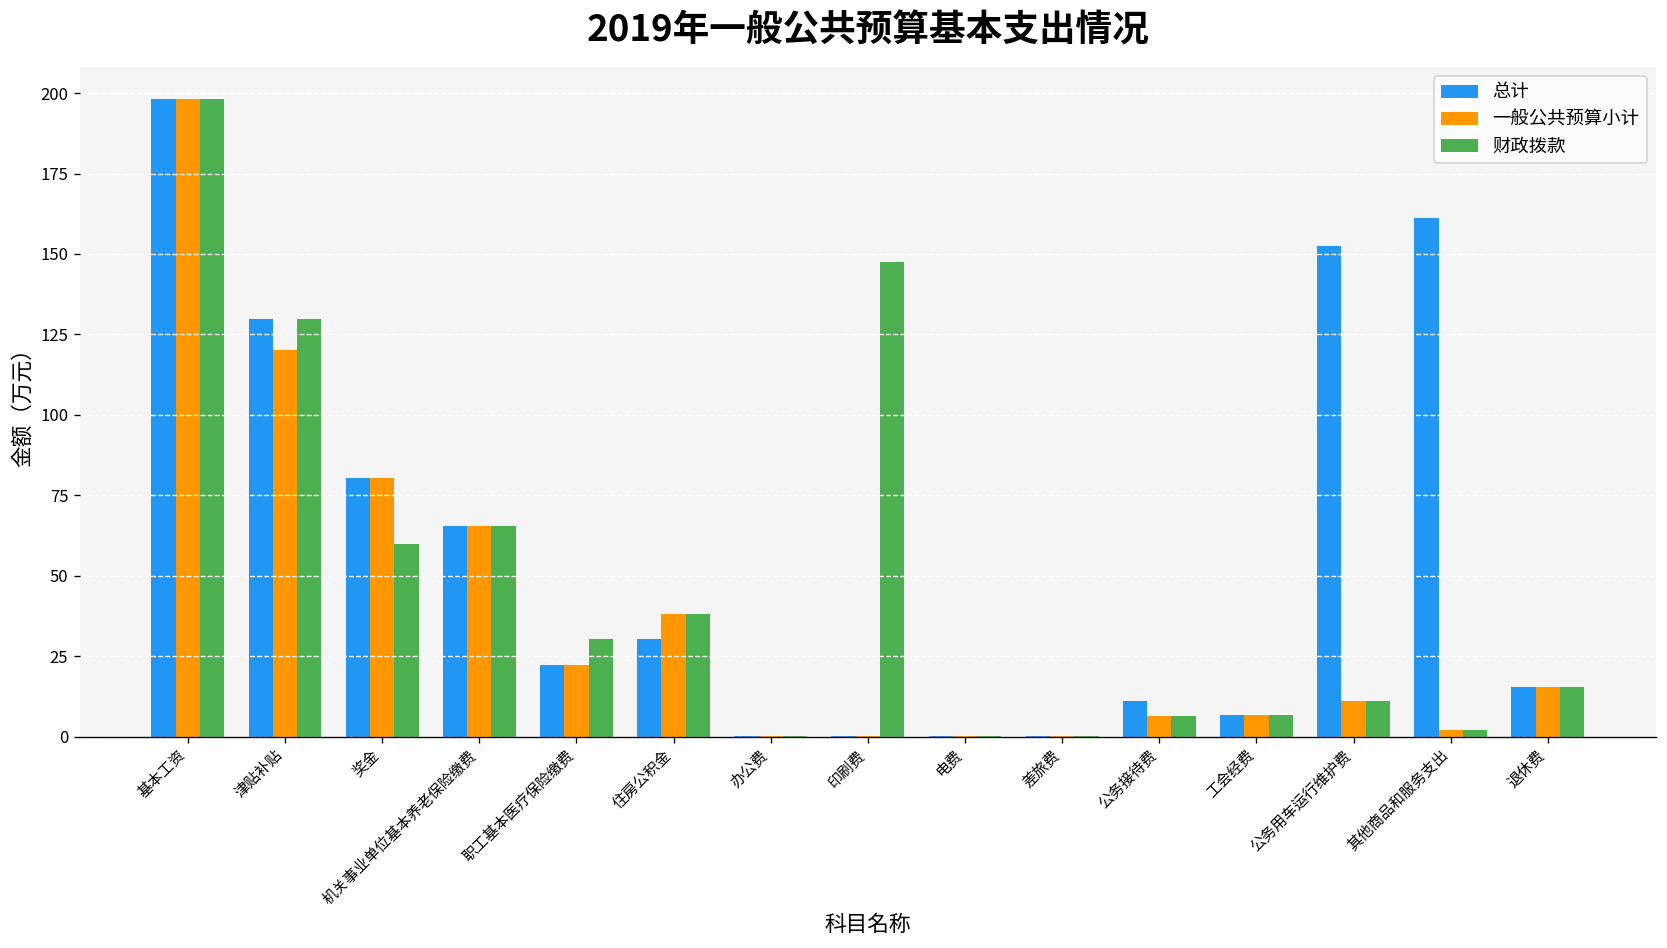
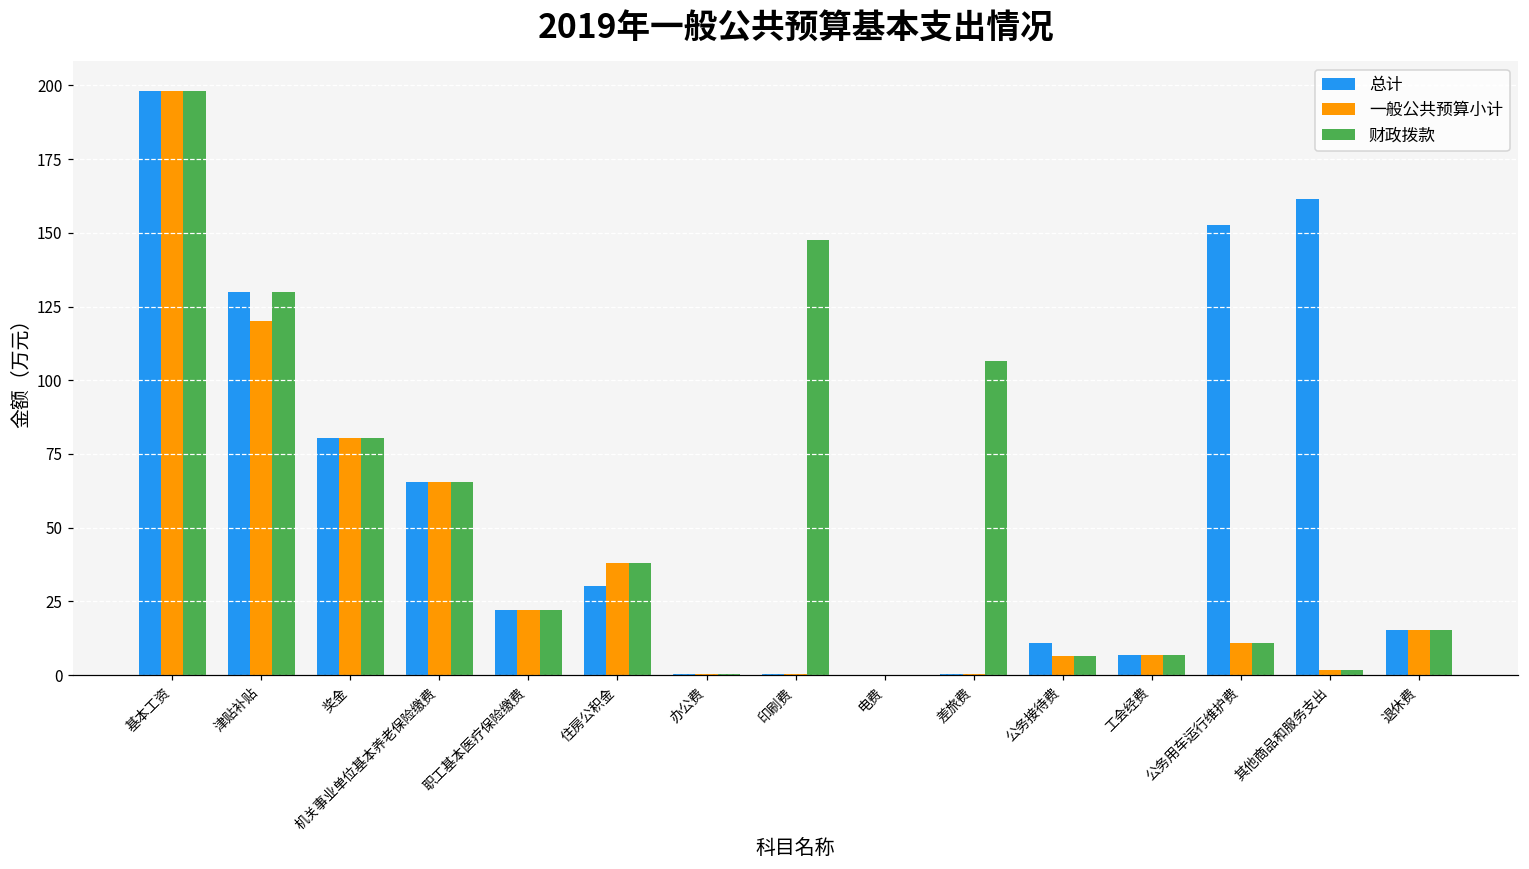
  {
    "总计": {
      "基本工资": 198,
      "津贴补贴": 130,
      "奖金": 80,
      "机关事业单位基本养老保险缴费": 65,
      "职工基本医疗保险缴费": 22,
      "住房公积金": 30,
      "公务接待费": 11,
      "工会经费": 7,
      "公务用车运行维护费": 153,
      "其他商品和服务支出": 161,
      "退休费": 15
    },
    "一般公共预算小计": {
      "基本工资": 198,
      "津贴补贴": 120,
      "奖金": 80,
      "机关事业单位基本养老保险缴费": 65,
      "职工基本医疗保险缴费": 22,
      "住房公积金": 38,
      "公务接待费": 6,
      "工会经费": 7,
      "公务用车运行维护费": 11,
      "其他商品和服务支出": 2,
      "退休费": 15
    },
    "财政拨款": {
      "基本工资": 198,
      "津贴补贴": 130,
-     "奖金": 60,
+     "奖金": 80,
      "机关事业单位基本养老保险缴费": 65,
-     "职工基本医疗保险缴费": 30,
+     "职工基本医疗保险缴费": 22,
      "住房公积金": 38,
      "印刷费": 148,
-     "差旅费": 0,
+     "差旅费": 107,
      "公务接待费": 6,
      "工会经费": 7,
      "公务用车运行维护费": 11,
      "其他商品和服务支出": 2,
      "退休费": 15
    }
  }
